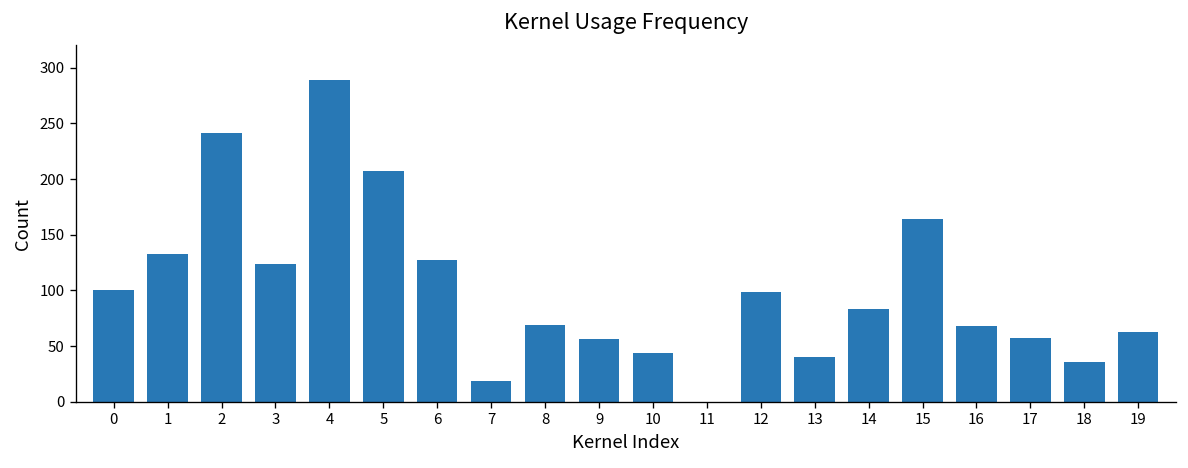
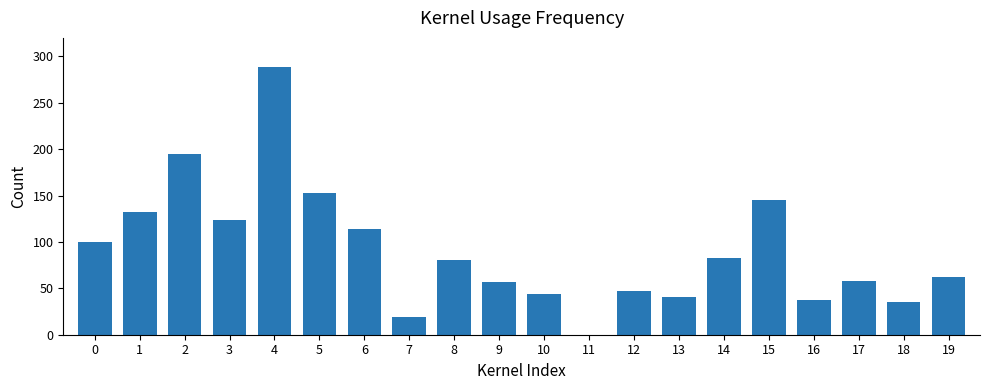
  {
    "0": 100,
    "1": 130,
-   "2": 240,
+   "2": 200,
    "3": 120,
    "4": 290,
-   "5": 210,
-   "6": 130,
+   "5": 150,
+   "6": 110,
    "7": 20,
-   "8": 70,
+   "8": 80,
    "9": 60,
    "10": 40,
-   "12": 100,
+   "12": 50,
    "13": 40,
    "14": 80,
-   "15": 160,
-   "16": 70,
+   "15": 140,
+   "16": 40,
    "17": 60,
    "18": 40,
    "19": 60
  }
